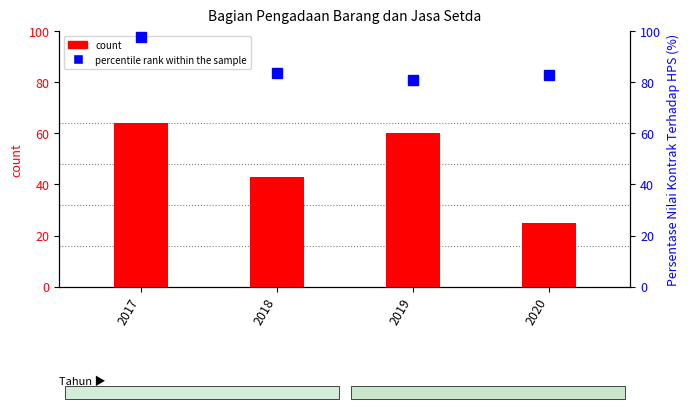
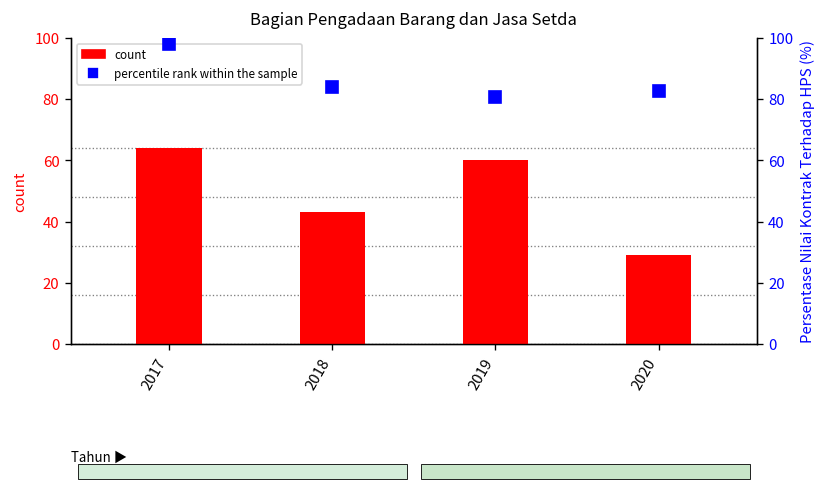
  {
    "count": {
      "2017": 64,
      "2018": 43,
      "2019": 60,
-     "2020": 25
+     "2020": 29
    }
  }
